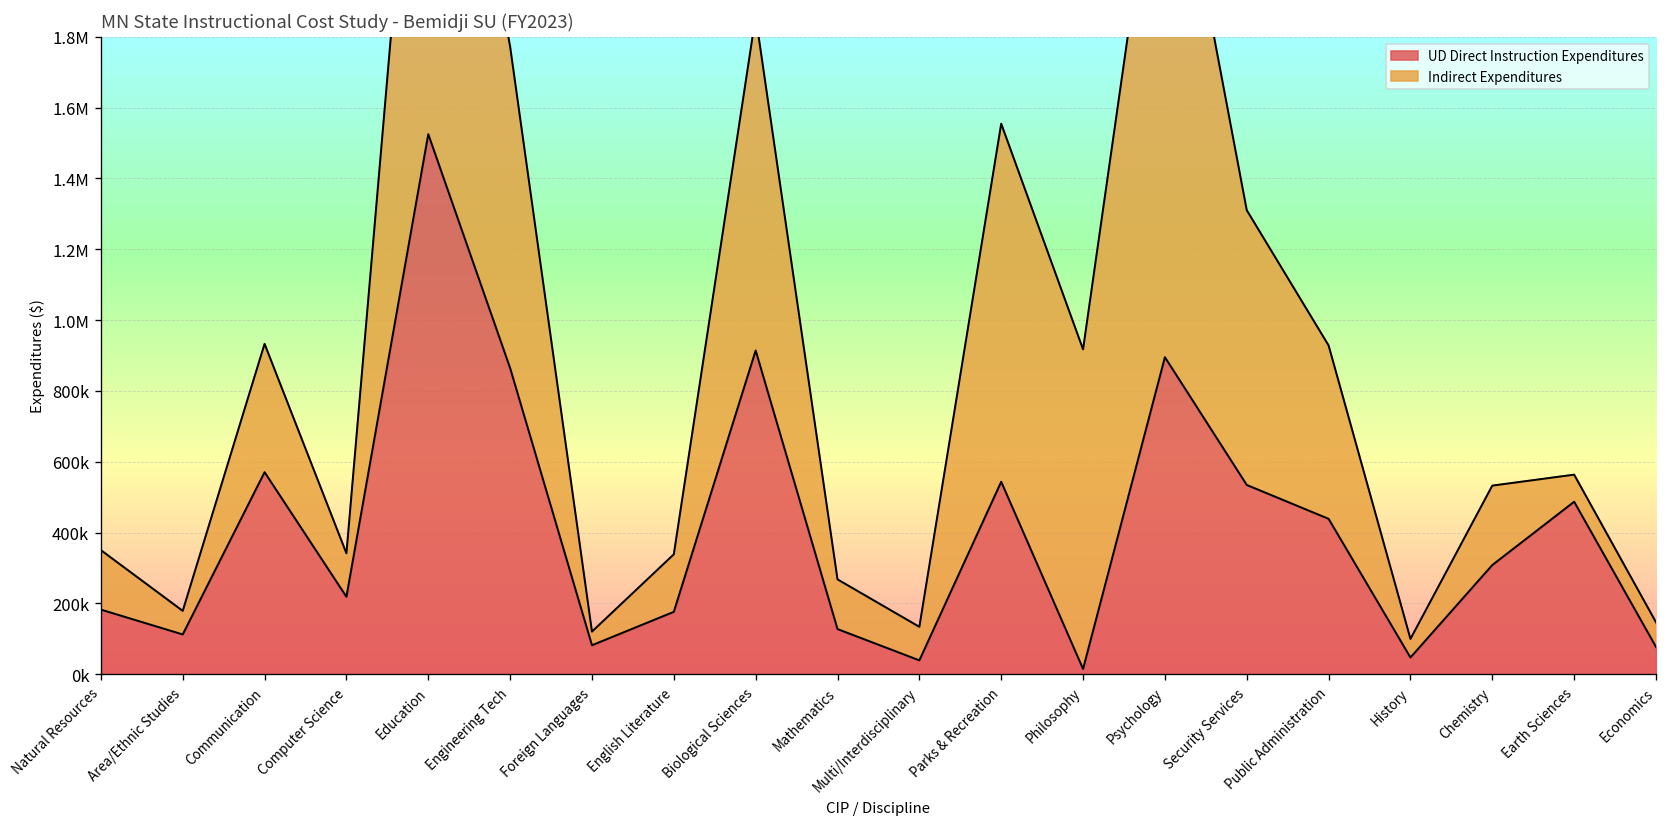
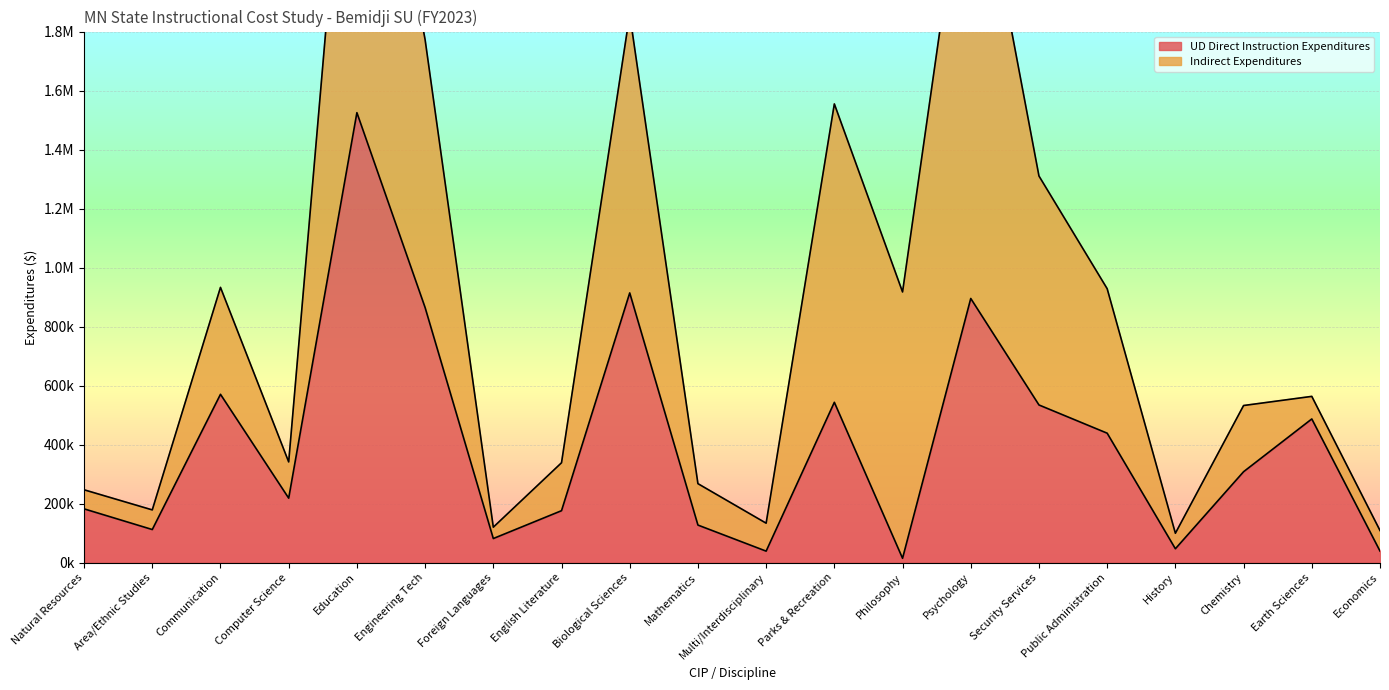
  {
    "UD Direct Instruction Expenditures": {
      "Natural Resources": 180000,
      "Area/Ethnic Studies": 110000,
      "Communication": 570000,
      "Computer Science": 220000,
      "Education": 1530000,
      "Engineering Tech": 860000,
      "Foreign Languages": 80000,
      "English Literature": 180000,
      "Biological Sciences": 910000,
      "Mathematics": 130000,
      "Multi/Interdisciplinary": 40000,
      "Parks & Recreation": 540000,
      "Philosophy": 10000,
      "Psychology": 900000,
      "Security Services": 530000,
      "Public Administration": 440000,
      "History": 50000,
      "Chemistry": 310000,
      "Earth Sciences": 490000,
-     "Economics": 80000
+     "Economics": 40000
    },
    "Indirect Expenditures": {
-     "Natural Resources": 170000,
+     "Natural Resources": 60000,
      "Area/Ethnic Studies": 70000,
      "Communication": 360000,
      "Computer Science": 120000,
      "Engineering Tech": 910000,
      "Foreign Languages": 40000,
      "English Literature": 160000,
      "Mathematics": 140000,
      "Multi/Interdisciplinary": 90000,
      "Parks & Recreation": 1010000,
      "Philosophy": 900000,
      "Security Services": 780000,
      "Public Administration": 490000,
      "History": 50000,
      "Chemistry": 220000,
      "Earth Sciences": 80000,
      "Economics": 70000
    }
  }
